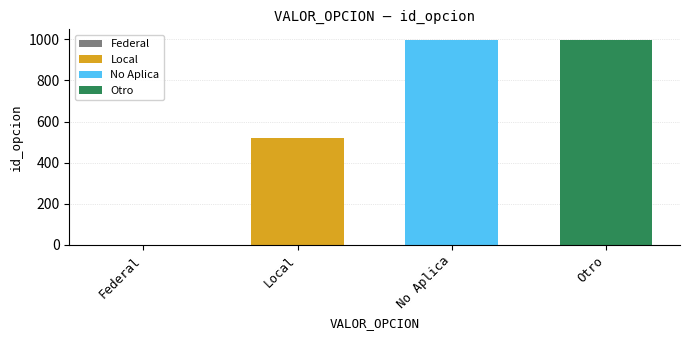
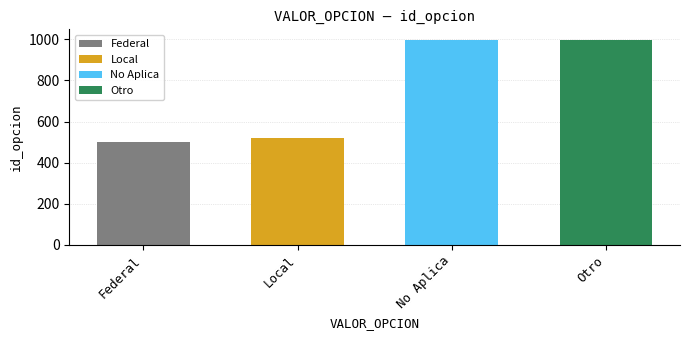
  {
-   "Federal": 0,
+   "Federal": 500,
    "Local": 520,
    "No Aplica": 1000,
    "Otro": 1000
  }
